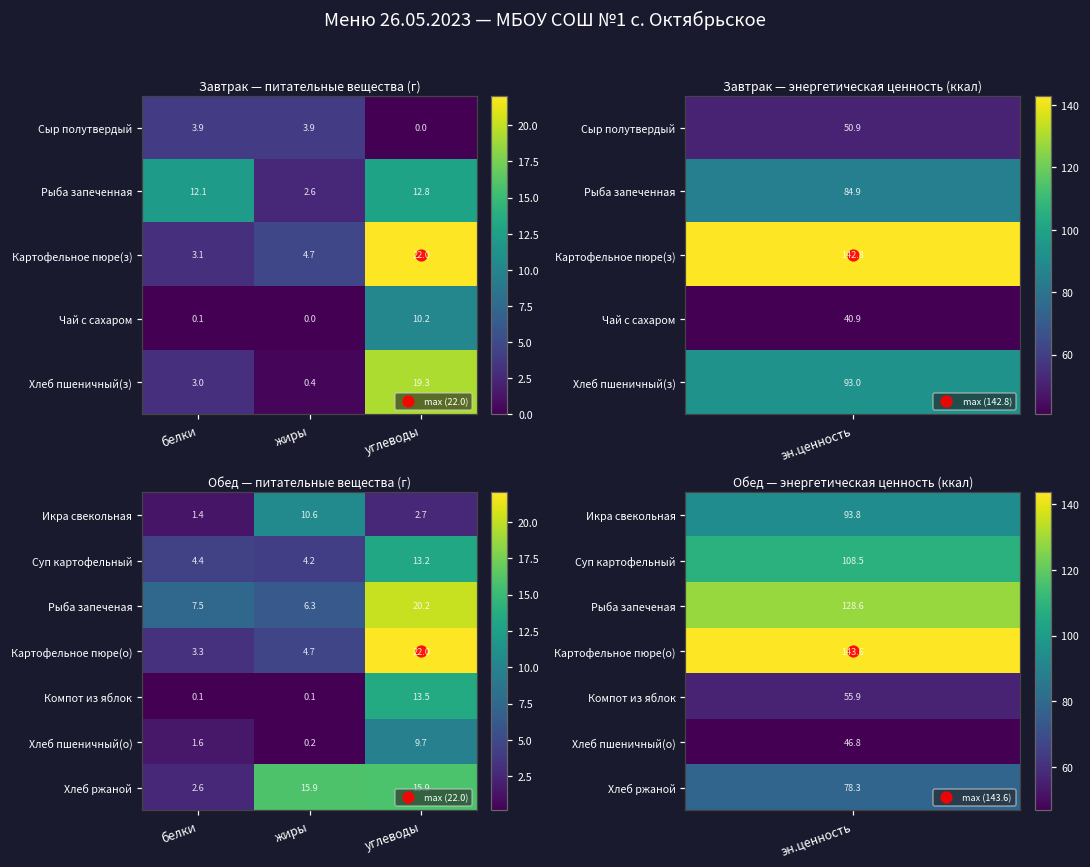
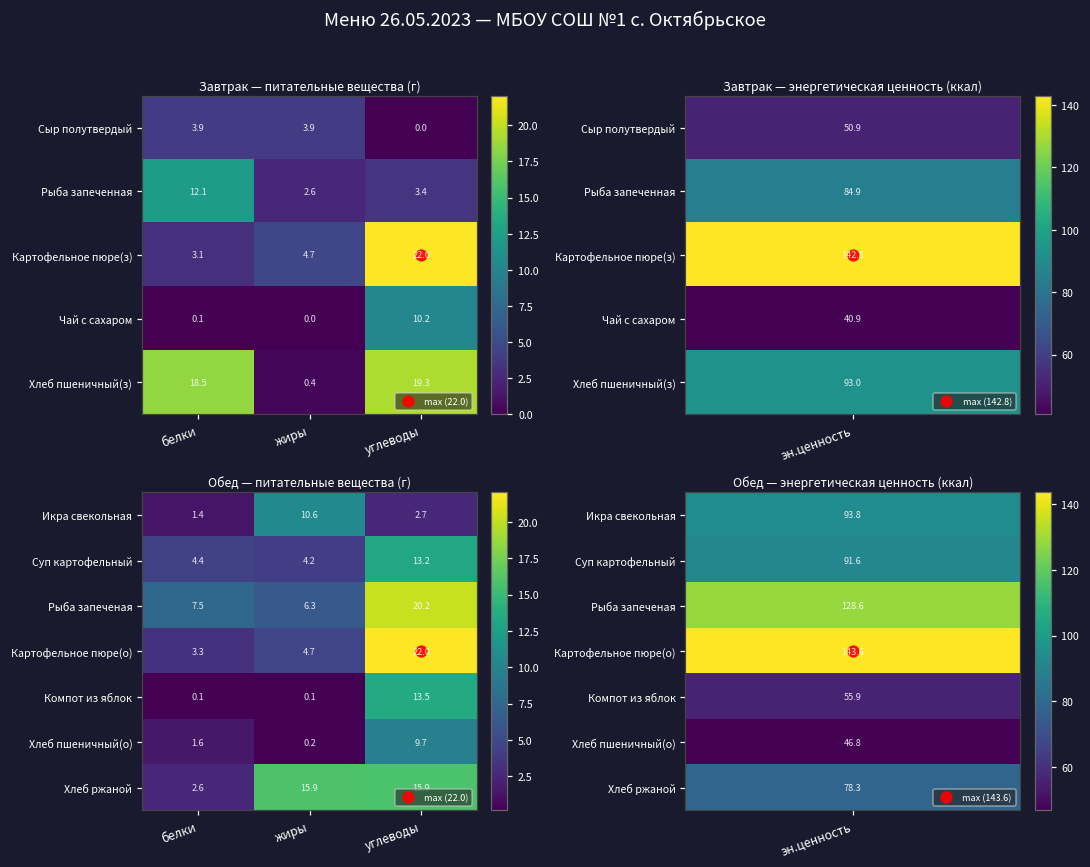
  {
    "Завтрак — питательные вещества (г)": {
      "Сыр полутвердый": {
        "белки": 3.9,
        "жиры": 3.9,
        "углеводы": 0.0
      },
      "Рыба запеченная": {
        "белки": 12.1,
        "жиры": 2.6,
-       "углеводы": 12.8
+       "углеводы": 3.4
      },
      "Картофельное пюре(з)": {
        "белки": 3.1,
        "жиры": 4.7
      },
      "Чай с сахаром": {
        "белки": 0.1,
        "жиры": 0.0,
        "углеводы": 10.2
      },
      "Хлеб пшеничный(з)": {
-       "белки": 3.0,
+       "белки": 18.5,
        "жиры": 0.4,
        "углеводы": 19.3
      }
    },
    "Завтрак — энергетическая ценность (ккал)": {
      "Сыр полутвердый": {
        "эн.ценность": 50.9
      },
      "Рыба запеченная": {
        "эн.ценность": 84.9
      },
      "Чай с сахаром": {
        "эн.ценность": 40.9
      },
      "Хлеб пшеничный(з)": {
        "эн.ценность": 93.0
      }
    },
    "Обед — питательные вещества (г)": {
      "Икра свекольная": {
        "белки": 1.4,
        "жиры": 10.6,
        "углеводы": 2.7
      },
      "Суп картофельный": {
        "белки": 4.4,
        "жиры": 4.2,
        "углеводы": 13.2
      },
      "Рыба запеченая": {
        "белки": 7.5,
        "жиры": 6.3,
        "углеводы": 20.2
      },
      "Картофельное пюре(о)": {
        "белки": 3.3,
        "жиры": 4.7
      },
      "Компот из яблок": {
        "белки": 0.1,
        "жиры": 0.1,
        "углеводы": 13.5
      },
      "Хлеб пшеничный(о)": {
        "белки": 1.6,
        "жиры": 0.2,
        "углеводы": 9.7
      },
      "Хлеб ржаной": {
        "белки": 2.6,
        "жиры": 15.9
      }
    },
    "Обед — энергетическая ценность (ккал)": {
      "Икра свекольная": {
        "эн.ценность": 93.8
      },
      "Суп картофельный": {
-       "эн.ценность": 108.5
+       "эн.ценность": 91.6
      },
      "Рыба запеченая": {
        "эн.ценность": 128.6
      },
      "Компот из яблок": {
        "эн.ценность": 55.9
      },
      "Хлеб пшеничный(о)": {
        "эн.ценность": 46.8
      },
      "Хлеб ржаной": {
        "эн.ценность": 78.3
      }
    }
  }
